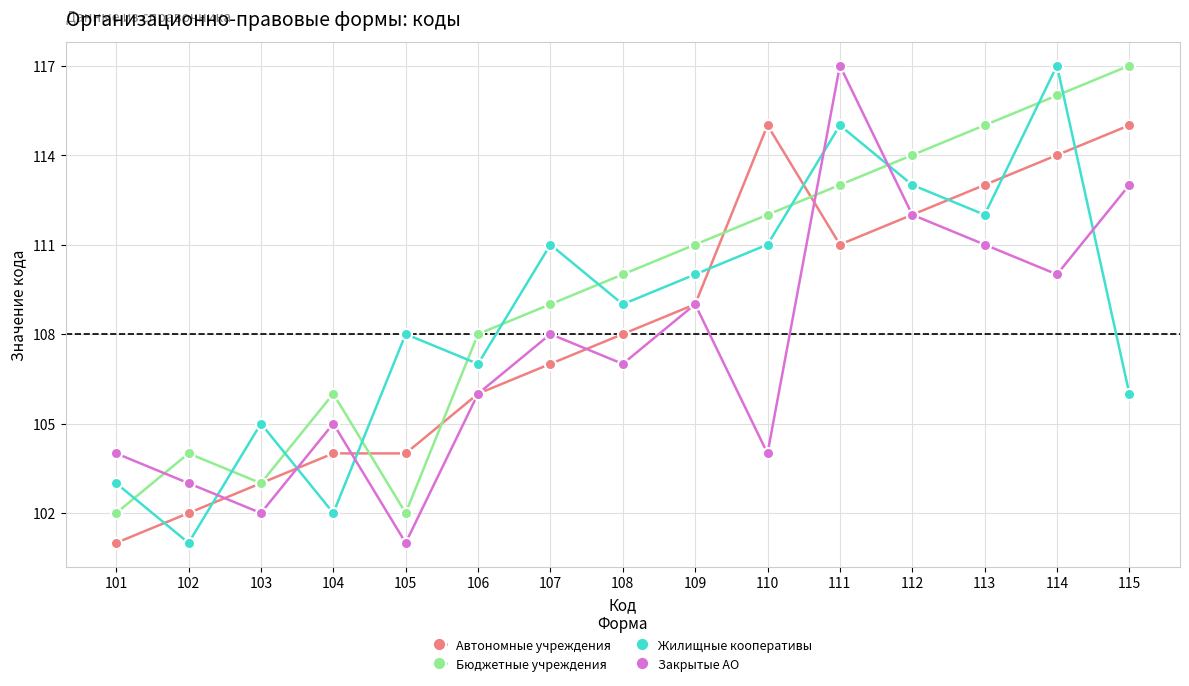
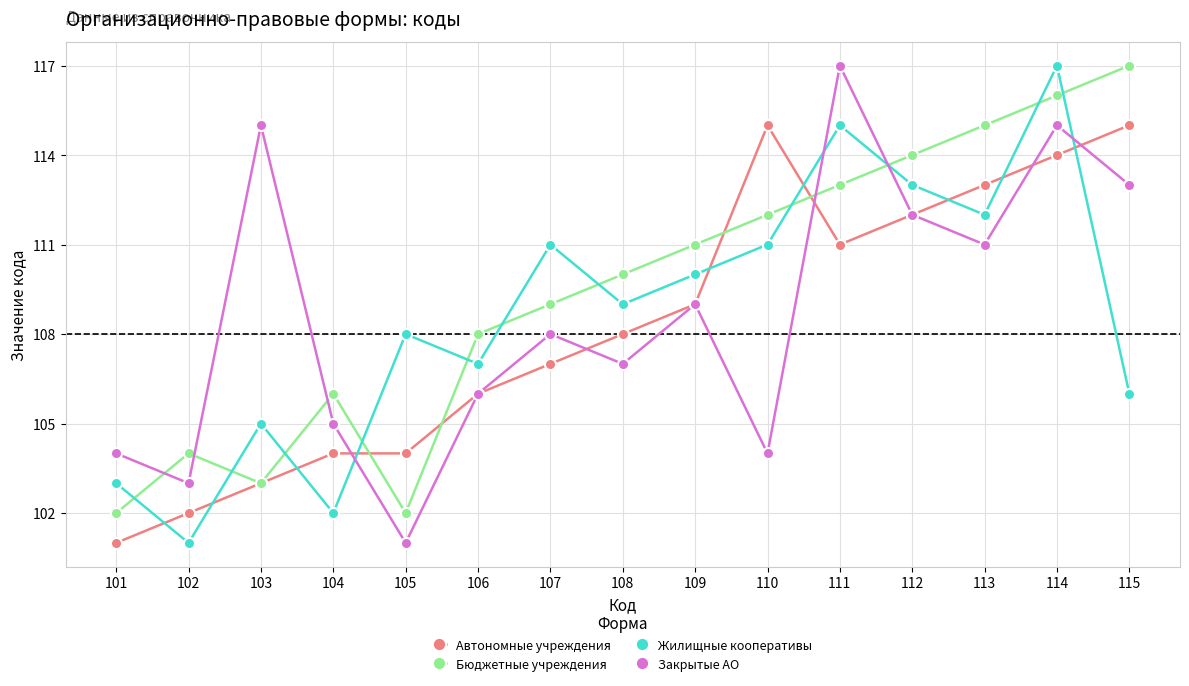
  {
    "Автономные учреждения": {
      "101": 101,
      "102": 102,
      "104": 104,
      "105": 104,
      "107": 107,
      "108": 108,
      "110": 115,
      "111": 111,
      "113": 113,
      "114": 114,
      "115": 115
    },
    "Бюджетные учреждения": {
      "101": 102,
      "102": 104,
      "104": 106,
      "105": 102,
      "106": 108,
      "107": 109,
      "108": 110,
      "109": 111,
      "110": 112,
      "111": 113,
      "112": 114,
      "113": 115,
      "114": 116,
      "115": 117
    },
    "Жилищные кооперативы": {
      "101": 103,
      "102": 101,
      "103": 105,
      "104": 102,
      "105": 108,
      "106": 107,
      "107": 111,
      "108": 109,
      "109": 110,
      "110": 111,
      "111": 115,
      "112": 113,
      "113": 112,
      "114": 117,
      "115": 106
    },
    "Закрытые АО": {
      "101": 104,
      "102": 103,
-     "103": 102,
+     "103": 115,
      "104": 105,
      "105": 101,
      "107": 108,
      "108": 107,
      "110": 104,
      "111": 117,
      "113": 111,
-     "114": 110,
+     "114": 115,
      "115": 113
    }
  }
